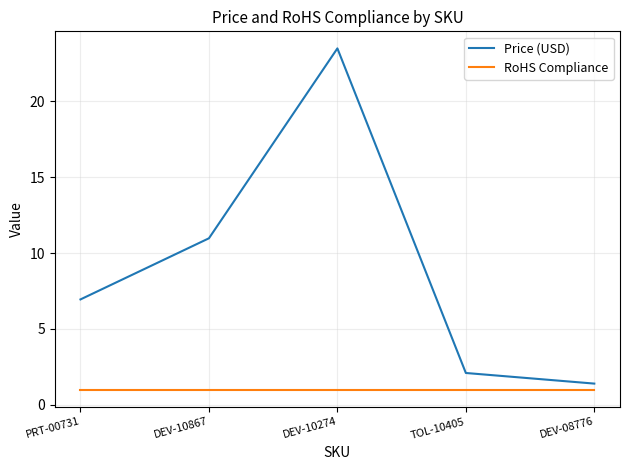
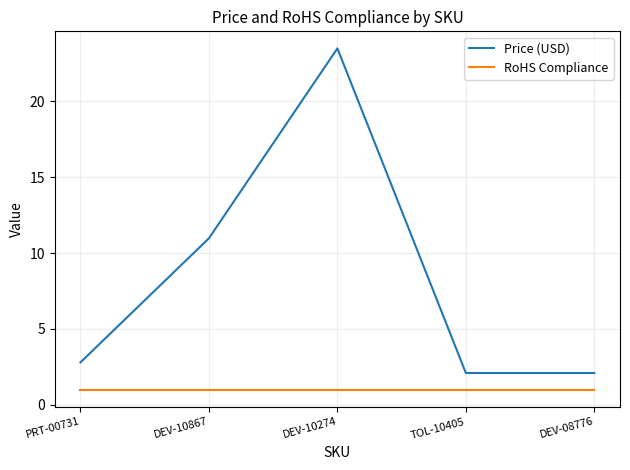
  {
    "Price (USD)": {
-     "PRT-00731": 7.0,
+     "PRT-00731": 2.8,
      "DEV-10867": 11.0,
      "DEV-10274": 23.5,
      "TOL-10405": 2.1,
-     "DEV-08776": 1.4
+     "DEV-08776": 2.1
    },
    "RoHS Compliance": {
      "PRT-00731": 1.0,
      "DEV-10867": 1.0,
      "DEV-10274": 1.0,
      "TOL-10405": 1.0,
      "DEV-08776": 1.0
    }
  }
